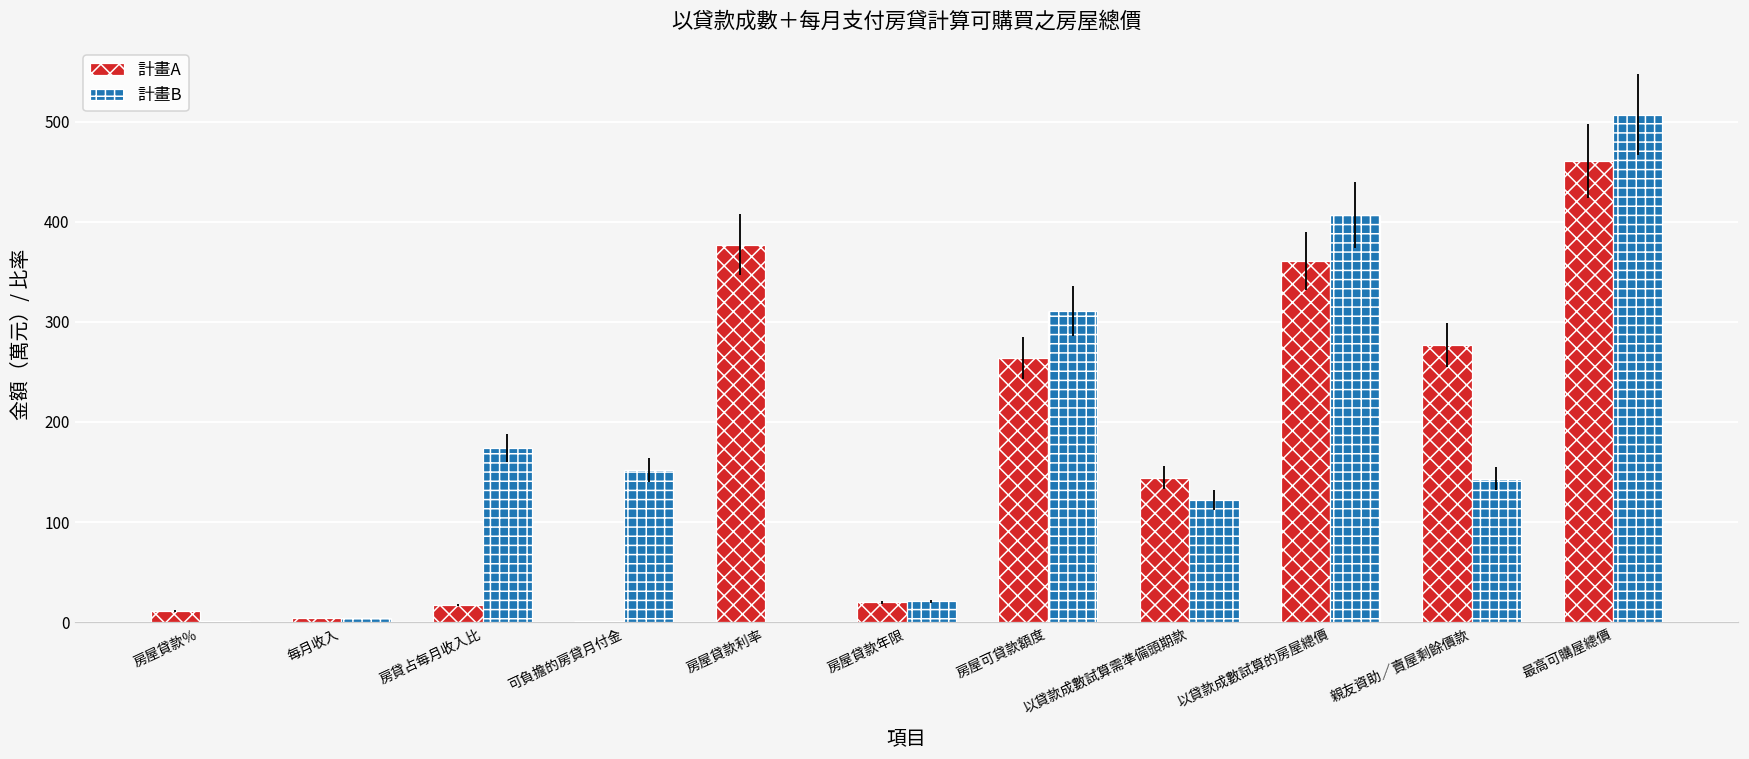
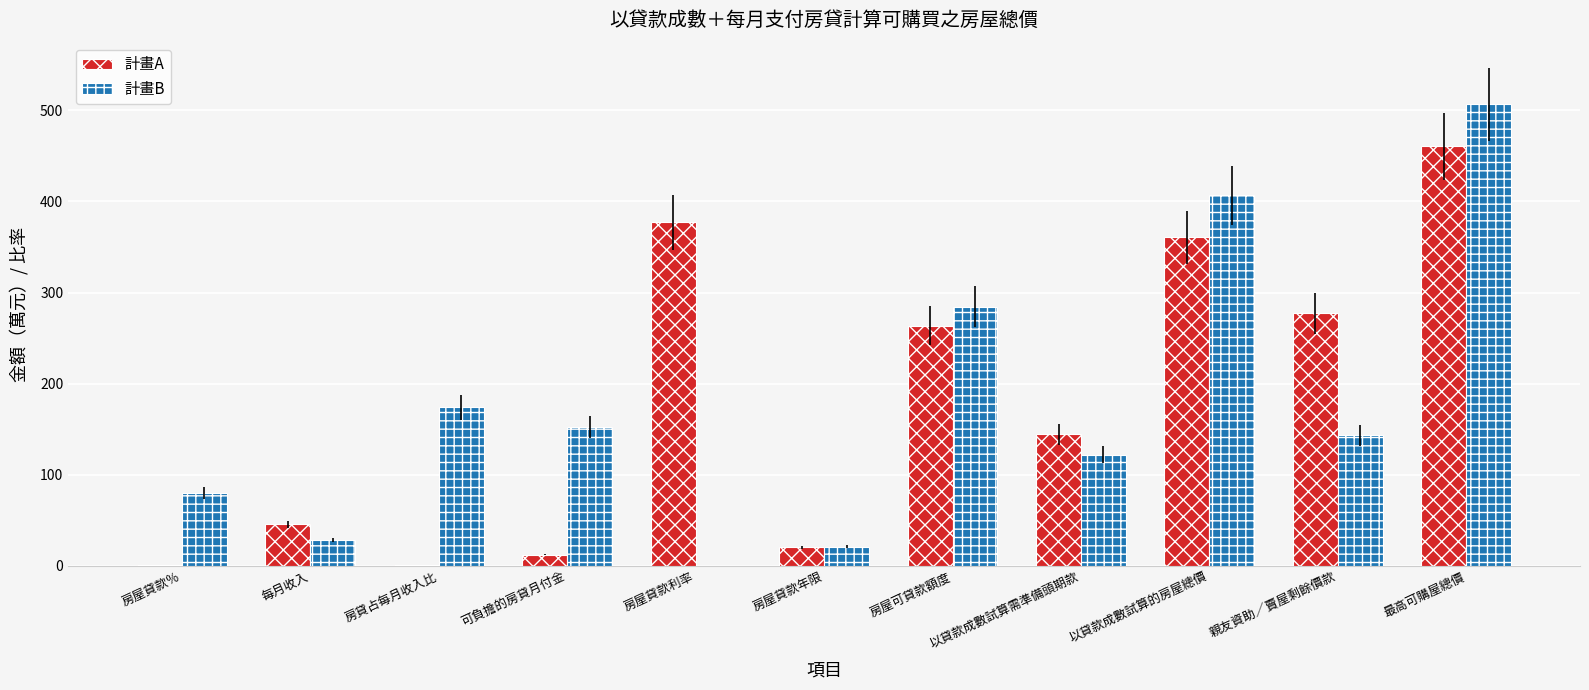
  {
    "計畫A": {
-     "房屋貸款％": 10,
-     "每月收入": 0,
-     "房貸占每月收入比": 20,
-     "可負擔的房貸月付金": 0,
+     "房屋貸款％": 0,
+     "每月收入": 50,
+     "房貸占每月收入比": 0,
+     "可負擔的房貸月付金": 10,
      "房屋貸款利率": 380,
      "房屋貸款年限": 20,
      "房屋可貸款額度": 260,
      "以貸款成數試算需準備頭期款": 140,
      "以貸款成數試算的房屋總價": 360,
      "親友資助／賣屋剩餘價款": 280,
      "最高可購屋總價": 460
    },
    "計畫B": {
-     "房屋貸款％": 0,
-     "每月收入": 0,
+     "房屋貸款％": 80,
+     "每月收入": 30,
      "房貸占每月收入比": 170,
      "可負擔的房貸月付金": 150,
      "房屋貸款年限": 20,
-     "房屋可貸款額度": 310,
+     "房屋可貸款額度": 280,
      "以貸款成數試算需準備頭期款": 120,
      "以貸款成數試算的房屋總價": 410,
      "親友資助／賣屋剩餘價款": 140,
      "最高可購屋總價": 510
    }
  }
